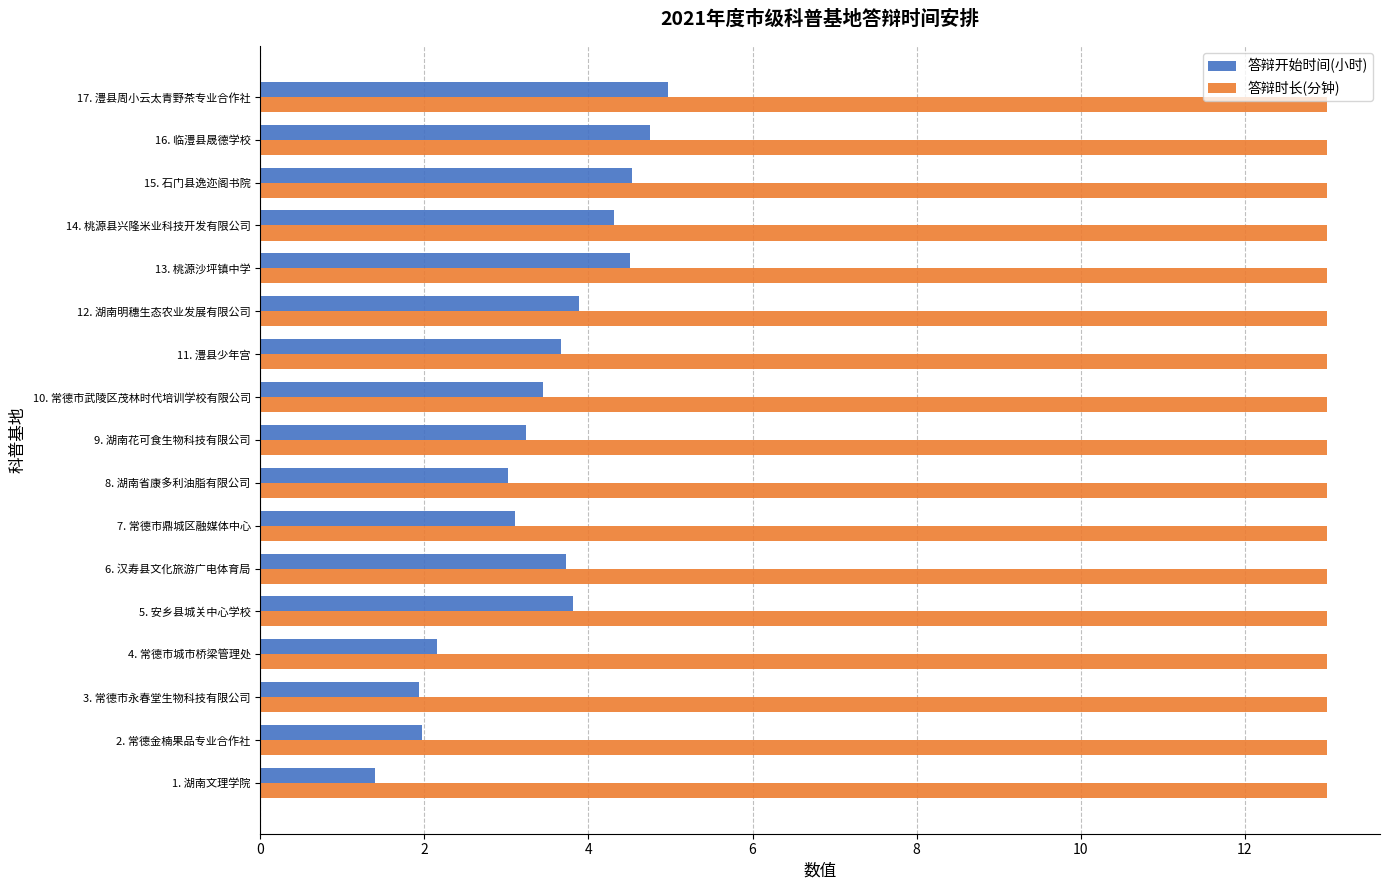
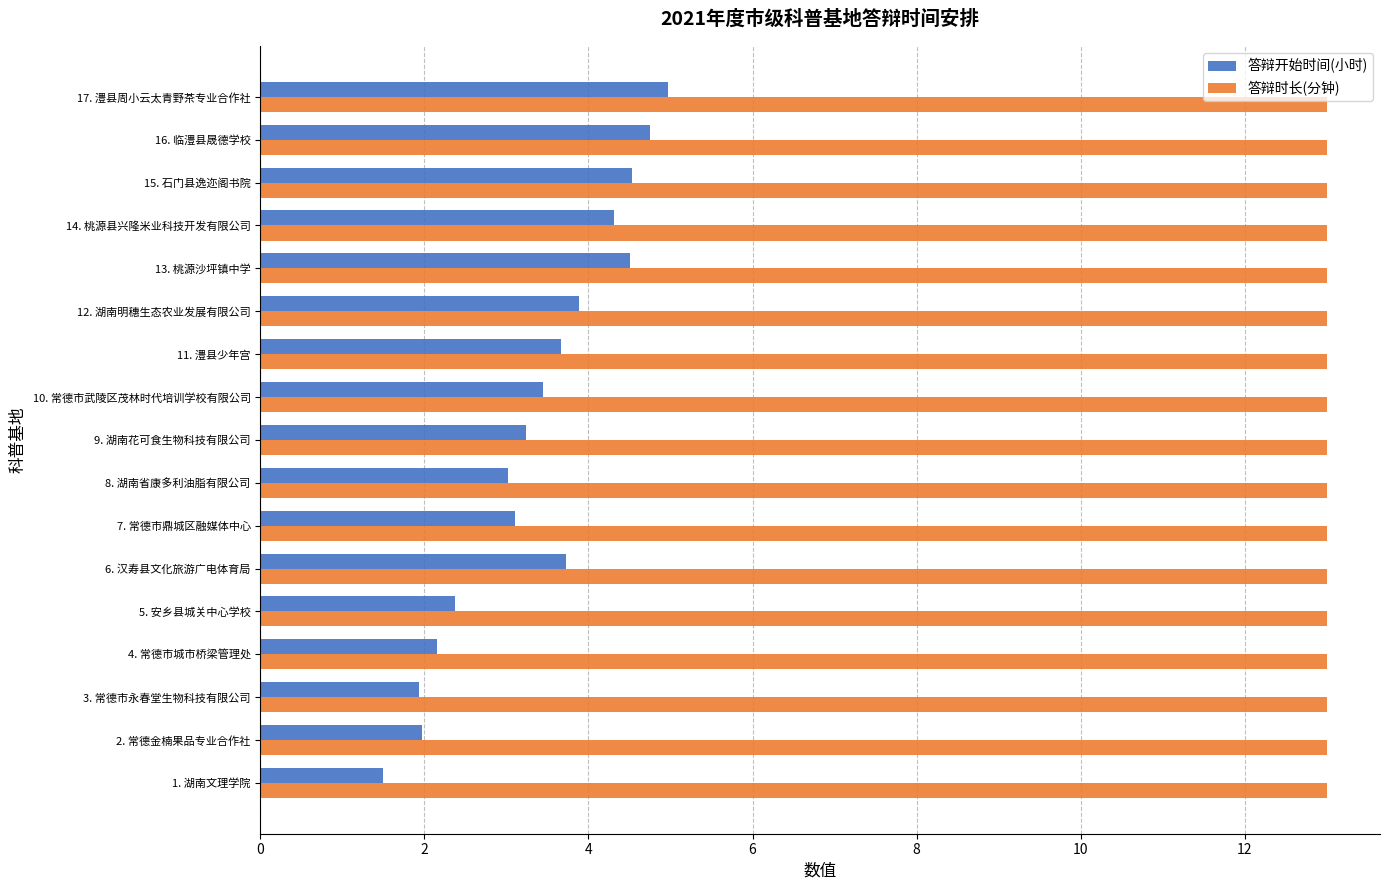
  {
    "答辩开始时间(小时)": {
      "17. 澧县周小云太青野茶专业合作社": 5.0,
      "16. 临澧县晟德学校": 4.8,
      "15. 石门县逸迩阁书院": 4.5,
      "14. 桃源县兴隆米业科技开发有限公司": 4.3,
      "13. 桃源沙坪镇中学": 4.5,
      "12. 湖南明穗生态农业发展有限公司": 3.9,
      "11. 澧县少年宫": 3.7,
      "10. 常德市武陵区茂林时代培训学校有限公司": 3.5,
      "9. 湖南花可食生物科技有限公司": 3.2,
      "8. 湖南省康多利油脂有限公司": 3.0,
      "7. 常德市鼎城区融媒体中心": 3.1,
      "6. 汉寿县文化旅游广电体育局": 3.7,
-     "5. 安乡县城关中心学校": 3.8,
+     "5. 安乡县城关中心学校": 2.4,
      "4. 常德市城市桥梁管理处": 2.2,
      "3. 常德市永春堂生物科技有限公司": 1.9,
      "2. 常德金楠果品专业合作社": 2.0,
-     "1. 湖南文理学院": 1.4
+     "1. 湖南文理学院": 1.5
    },
    "答辩时长(分钟)": {
      "17. 澧县周小云太青野茶专业合作社": 13.0,
      "16. 临澧县晟德学校": 13.0,
      "15. 石门县逸迩阁书院": 13.0,
      "14. 桃源县兴隆米业科技开发有限公司": 13.0,
      "13. 桃源沙坪镇中学": 13.0,
      "12. 湖南明穗生态农业发展有限公司": 13.0,
      "11. 澧县少年宫": 13.0,
      "10. 常德市武陵区茂林时代培训学校有限公司": 13.0,
      "9. 湖南花可食生物科技有限公司": 13.0,
      "8. 湖南省康多利油脂有限公司": 13.0,
      "7. 常德市鼎城区融媒体中心": 13.0,
      "6. 汉寿县文化旅游广电体育局": 13.0,
      "5. 安乡县城关中心学校": 13.0,
      "4. 常德市城市桥梁管理处": 13.0,
      "3. 常德市永春堂生物科技有限公司": 13.0,
      "2. 常德金楠果品专业合作社": 13.0,
      "1. 湖南文理学院": 13.0
    }
  }
